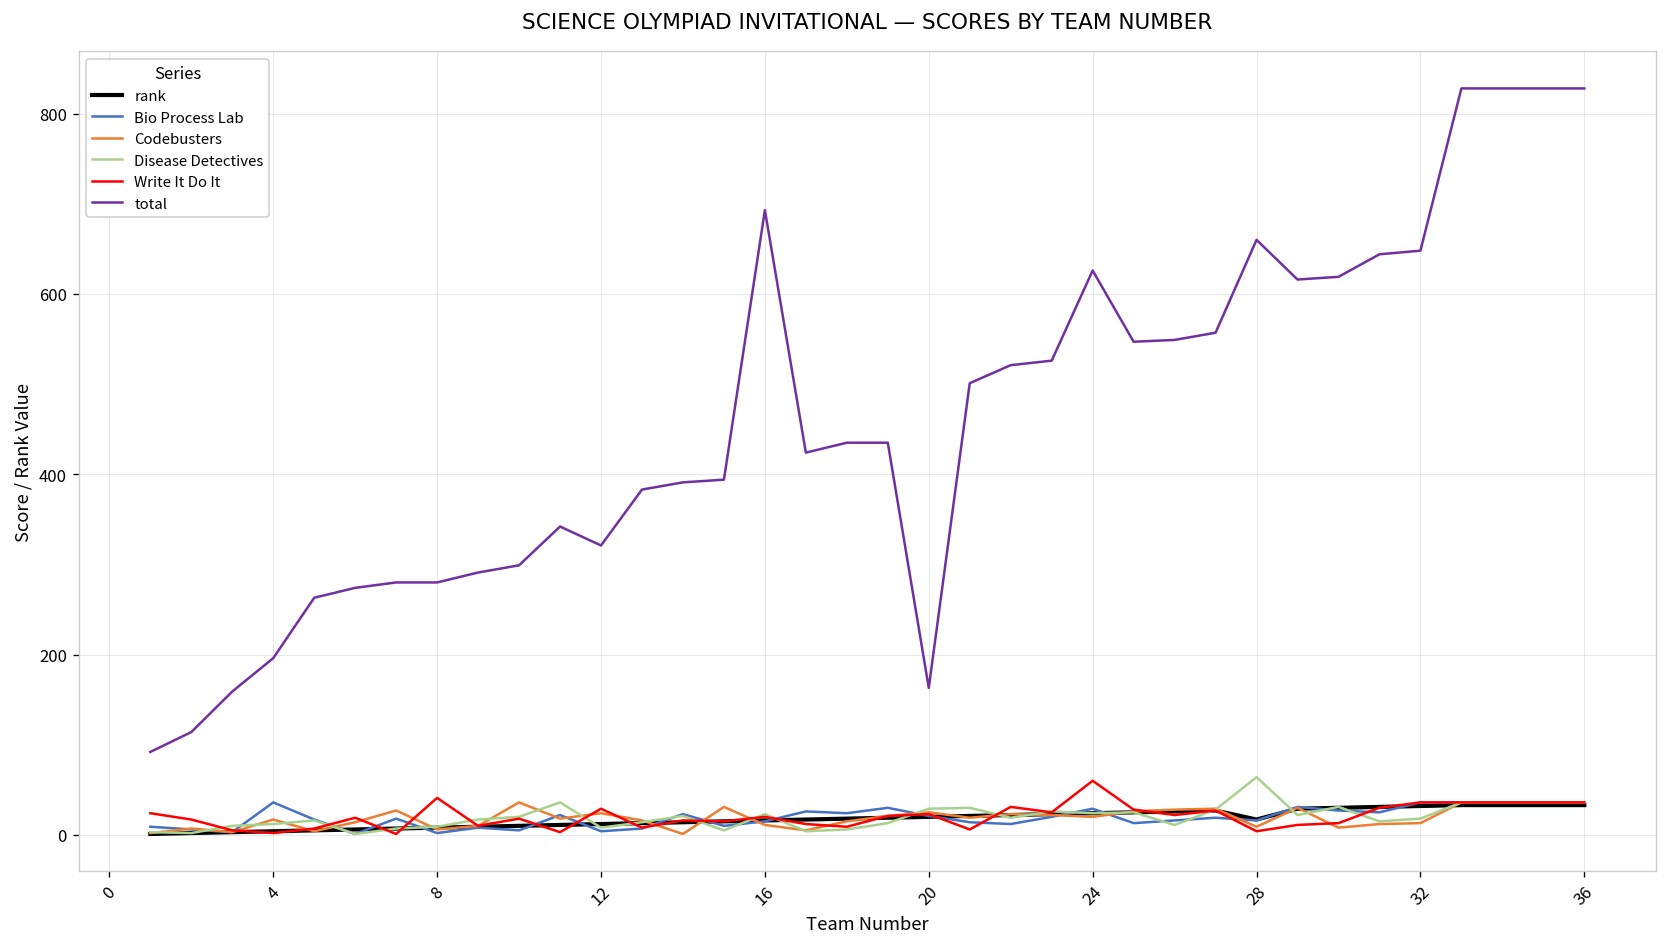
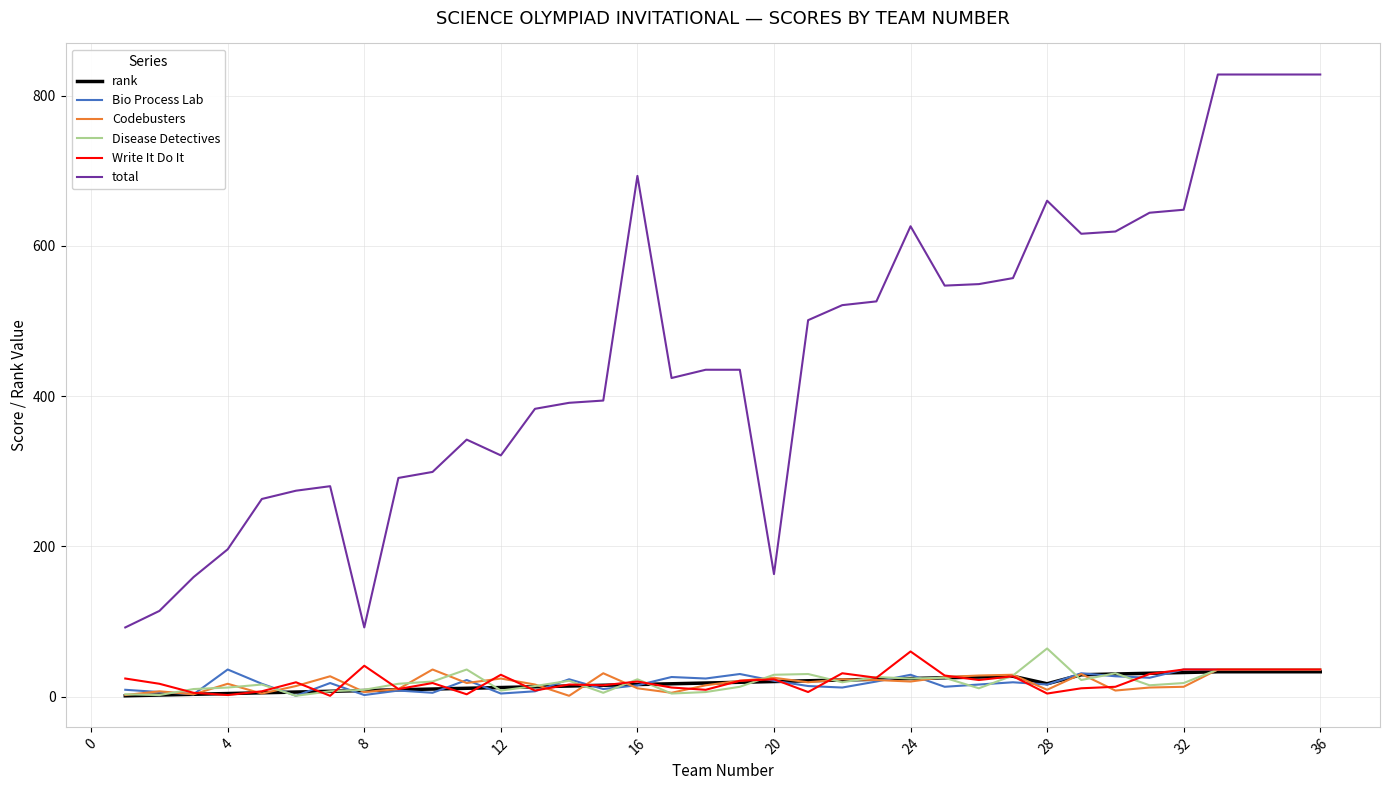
  {
    "rank": {
      "12": 10,
      "32": 30
    },
    "Bio Process Lab": {
      "4": 40,
      "8": 0,
      "12": 0,
      "24": 30
    },
    "Codebusters": {
      "4": 20,
      "12": 20,
      "16": 10,
      "24": 20,
      "28": 10,
      "32": 10
    },
    "Disease Detectives": {
      "4": 10,
      "12": 10,
      "20": 30,
      "28": 60,
      "32": 20
    },
    "Write It Do It": {
      "8": 40,
      "12": 30,
      "24": 60,
      "28": 0
    },
    "total": {
      "4": 200,
-     "8": 280,
+     "8": 90,
      "12": 320,
      "16": 690,
      "20": 160,
      "24": 630,
      "28": 660,
      "32": 650,
      "36": 830
    }
  }
